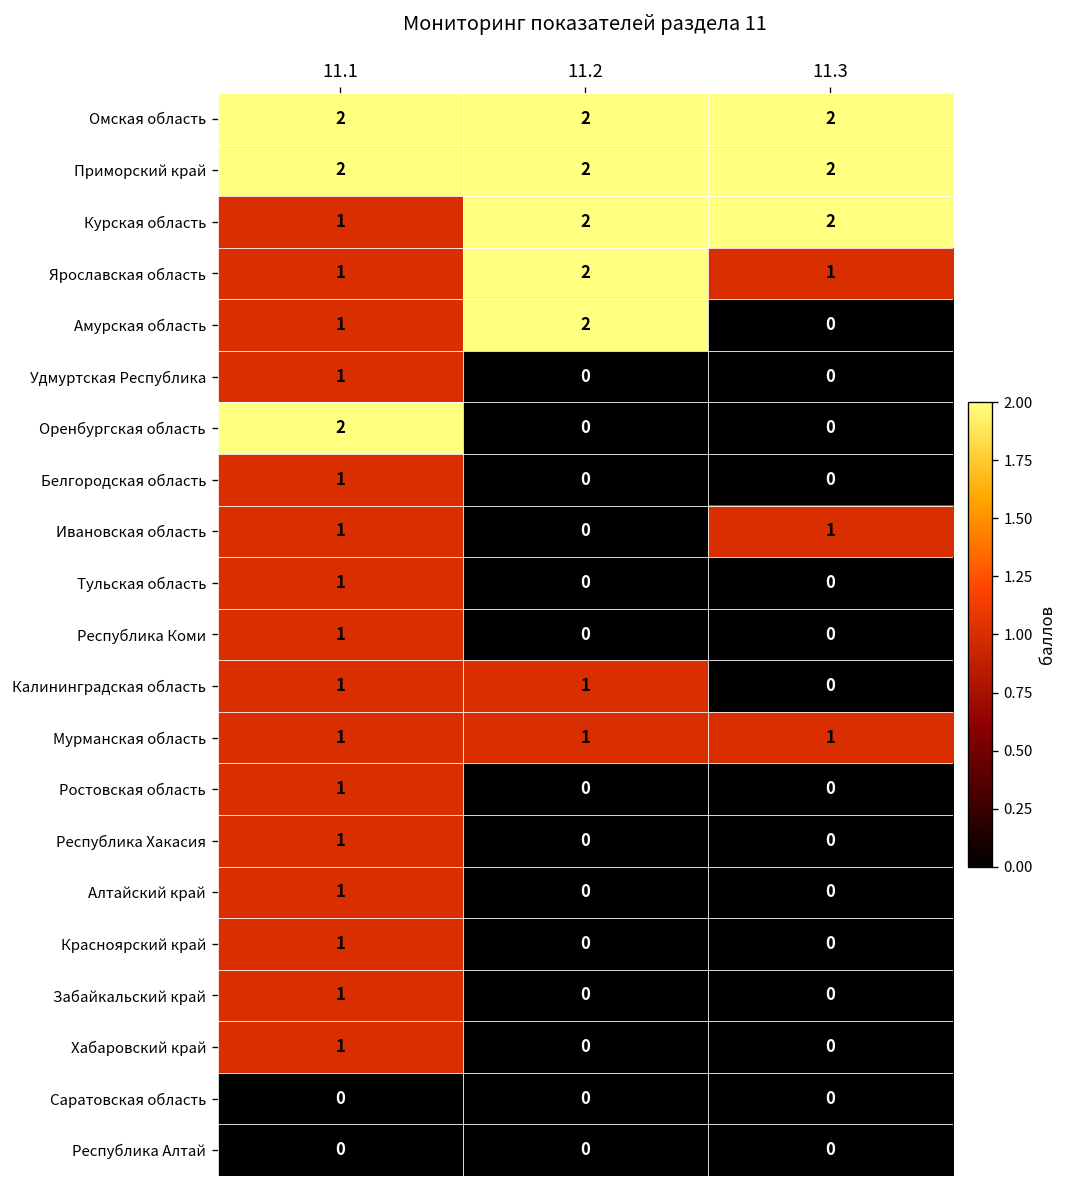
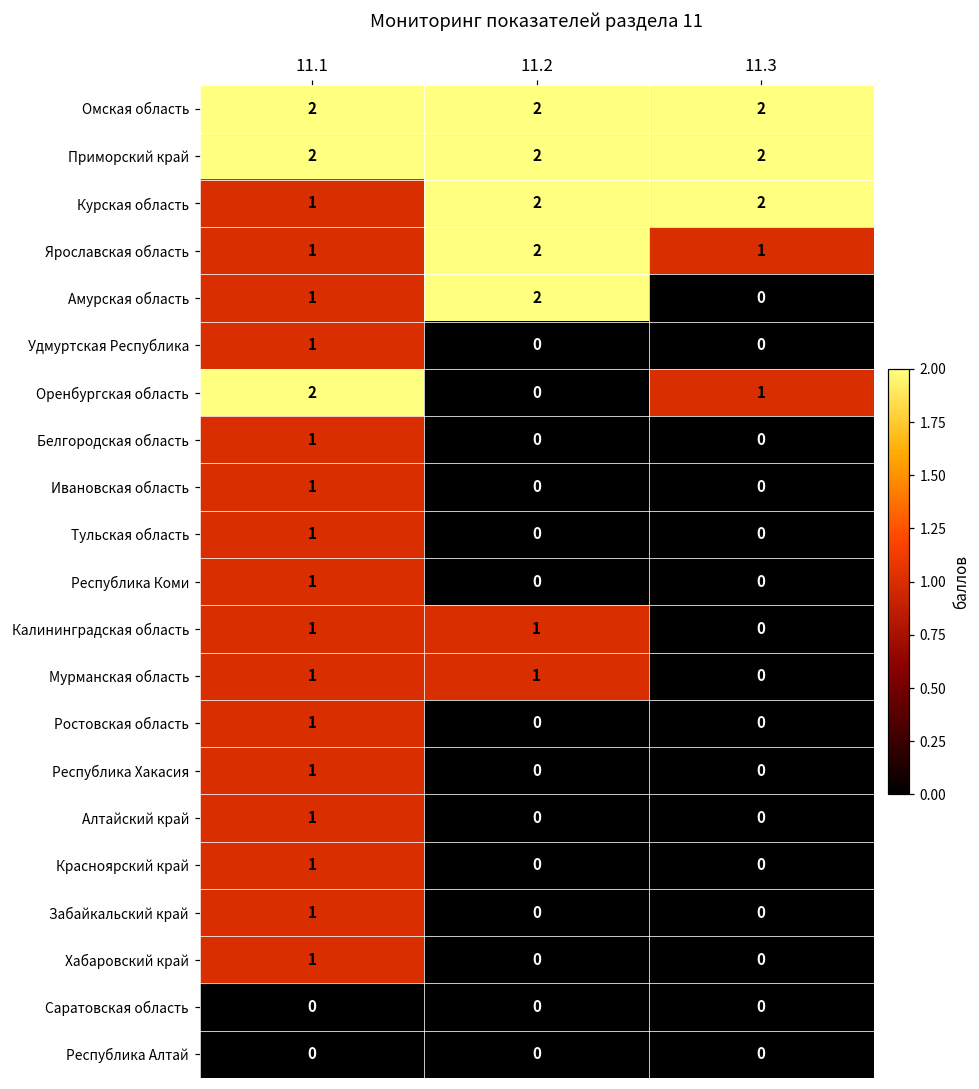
  {
    "Омская область": {
      "11.1": 2,
      "11.2": 2,
      "11.3": 2
    },
    "Приморский край": {
      "11.1": 2,
      "11.2": 2,
      "11.3": 2
    },
    "Курская область": {
      "11.1": 1,
      "11.2": 2,
      "11.3": 2
    },
    "Ярославская область": {
      "11.1": 1,
      "11.2": 2,
      "11.3": 1
    },
    "Амурская область": {
      "11.1": 1,
      "11.2": 2,
      "11.3": 0
    },
    "Удмуртская Республика": {
      "11.1": 1,
      "11.2": 0,
      "11.3": 0
    },
    "Оренбургская область": {
      "11.1": 2,
      "11.2": 0,
-     "11.3": 0
+     "11.3": 1
    },
    "Белгородская область": {
      "11.1": 1,
      "11.2": 0,
      "11.3": 0
    },
    "Ивановская область": {
      "11.1": 1,
      "11.2": 0,
-     "11.3": 1
+     "11.3": 0
    },
    "Тульская область": {
      "11.1": 1,
      "11.2": 0,
      "11.3": 0
    },
    "Республика Коми": {
      "11.1": 1,
      "11.2": 0,
      "11.3": 0
    },
    "Калининградская область": {
      "11.1": 1,
      "11.2": 1,
      "11.3": 0
    },
    "Мурманская область": {
      "11.1": 1,
      "11.2": 1,
-     "11.3": 1
+     "11.3": 0
    },
    "Ростовская область": {
      "11.1": 1,
      "11.2": 0,
      "11.3": 0
    },
    "Республика Хакасия": {
      "11.1": 1,
      "11.2": 0,
      "11.3": 0
    },
    "Алтайский край": {
      "11.1": 1,
      "11.2": 0,
      "11.3": 0
    },
    "Красноярский край": {
      "11.1": 1,
      "11.2": 0,
      "11.3": 0
    },
    "Забайкальский край": {
      "11.1": 1,
      "11.2": 0,
      "11.3": 0
    },
    "Хабаровский край": {
      "11.1": 1,
      "11.2": 0,
      "11.3": 0
    },
    "Саратовская область": {
      "11.1": 0,
      "11.2": 0,
      "11.3": 0
    },
    "Республика Алтай": {
      "11.1": 0,
      "11.2": 0,
      "11.3": 0
    }
  }
